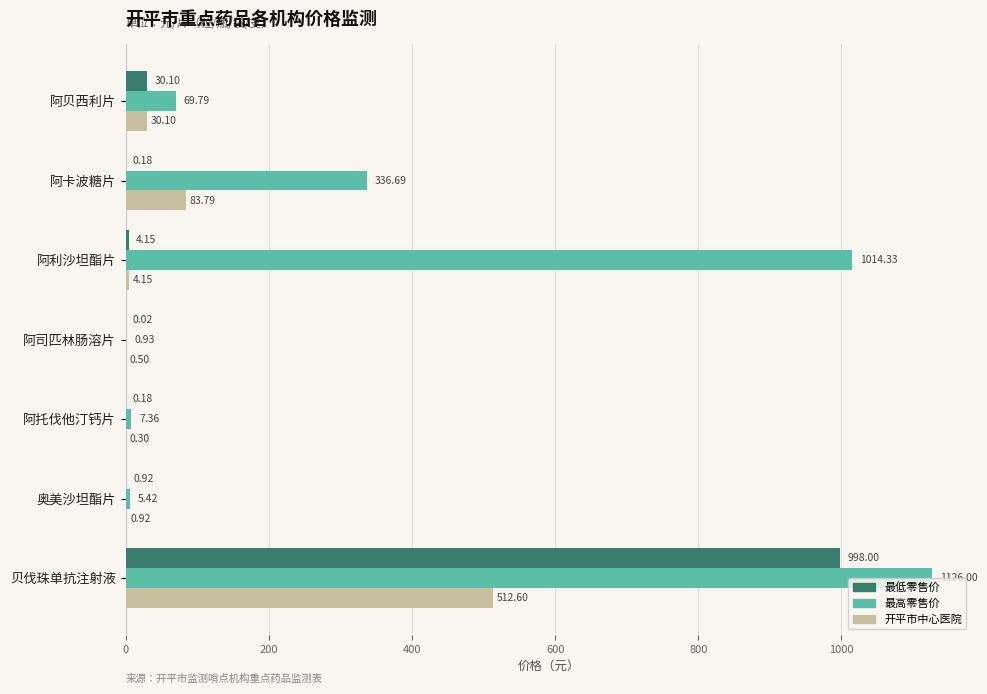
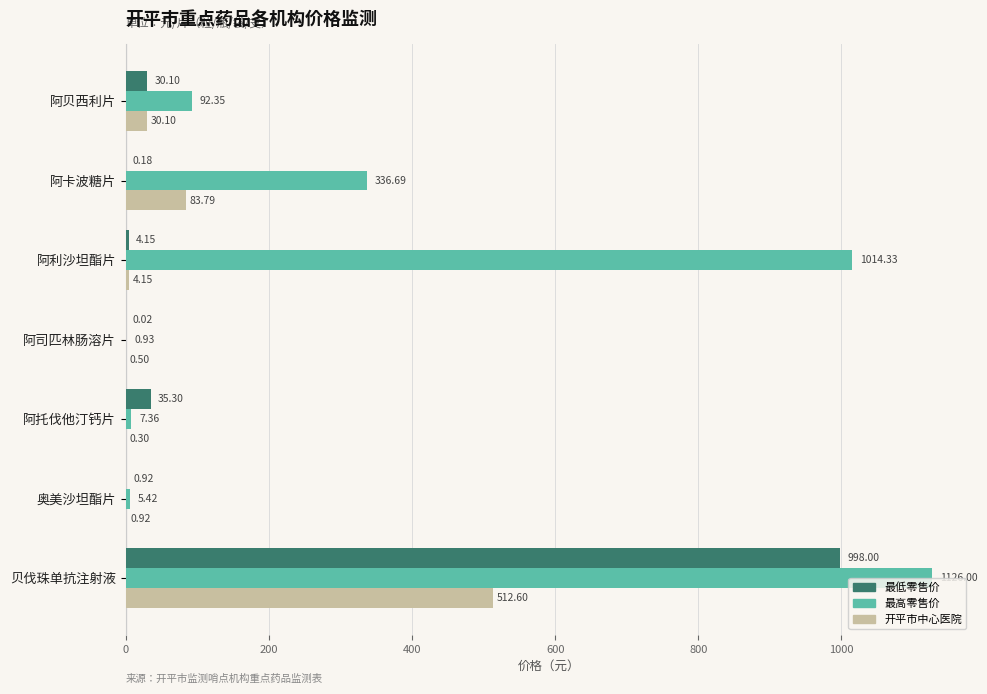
  {
    "最低零售价": {
      "阿贝西利片": 30.10,
      "阿卡波糖片": 0.18,
      "阿利沙坦酯片": 4.15,
      "阿司匹林肠溶片": 0.02,
-     "阿托伐他汀钙片": 0.18,
+     "阿托伐他汀钙片": 35.30,
      "奥美沙坦酯片": 0.92,
      "贝伐珠单抗注射液": 998.00
    },
    "最高零售价": {
-     "阿贝西利片": 69.79,
+     "阿贝西利片": 92.35,
      "阿卡波糖片": 336.69,
      "阿利沙坦酯片": 1014.33,
      "阿司匹林肠溶片": 0.93,
      "阿托伐他汀钙片": 7.36,
      "奥美沙坦酯片": 5.42
    },
    "开平市中心医院": {
      "阿贝西利片": 30.10,
      "阿卡波糖片": 83.79,
      "阿利沙坦酯片": 4.15,
      "阿司匹林肠溶片": 0.50,
      "阿托伐他汀钙片": 0.30,
      "奥美沙坦酯片": 0.92,
      "贝伐珠单抗注射液": 512.60
    }
  }
